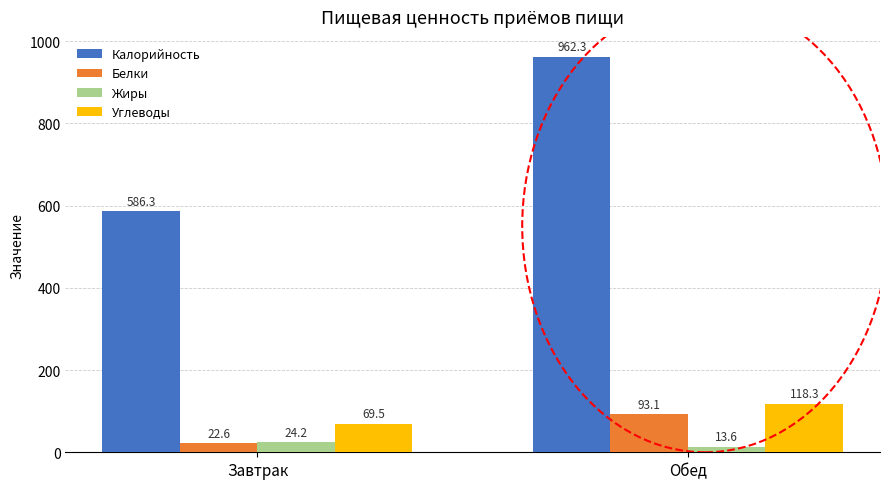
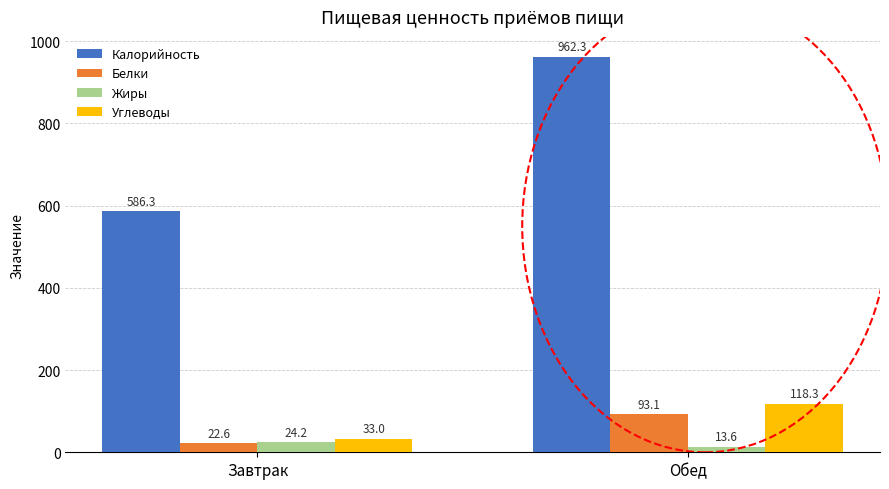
  {
    "Калорийность": {
      "Завтрак": 586.3,
      "Обед": 962.3
    },
    "Белки": {
      "Завтрак": 22.6,
      "Обед": 93.1
    },
    "Жиры": {
      "Завтрак": 24.2,
      "Обед": 13.6
    },
    "Углеводы": {
-     "Завтрак": 69.5,
+     "Завтрак": 33.0,
      "Обед": 118.3
    }
  }
